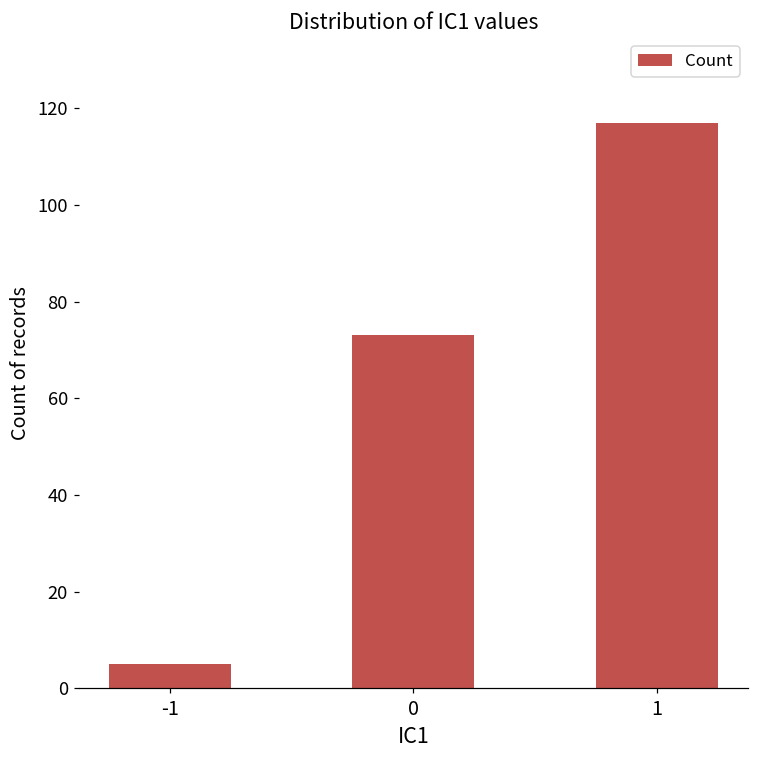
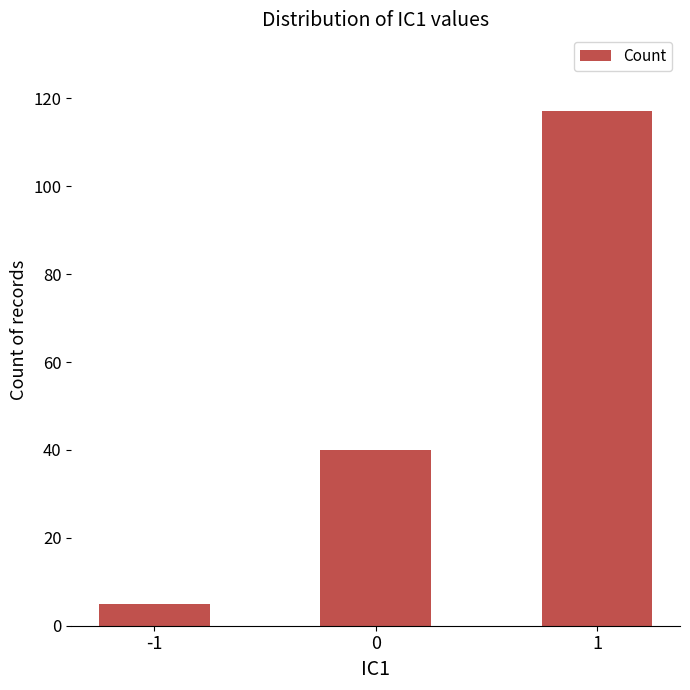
  {
    "-1": 5,
-   "0": 73,
+   "0": 40,
    "1": 117
  }
